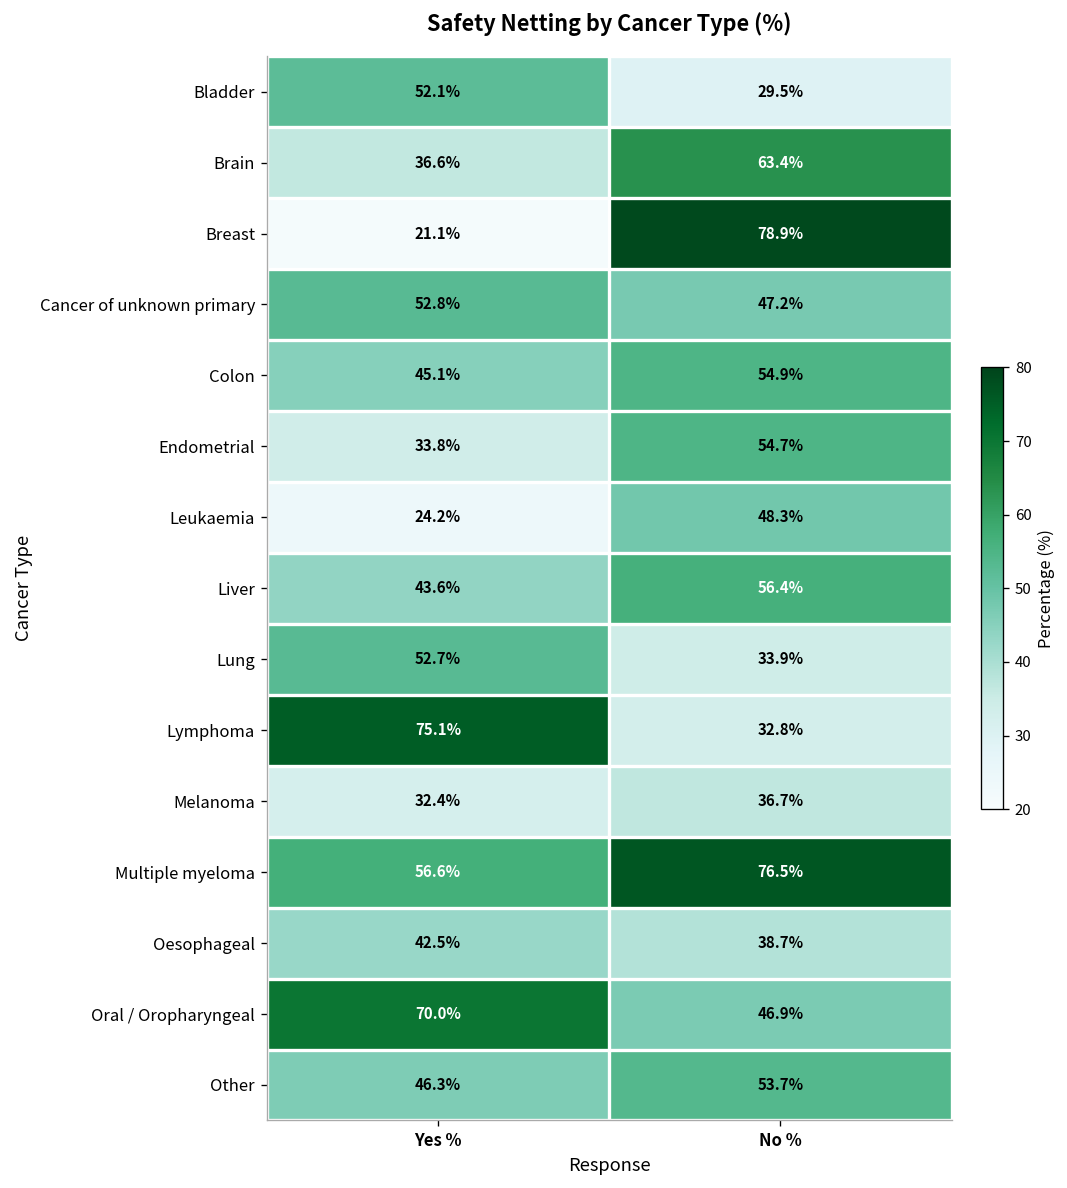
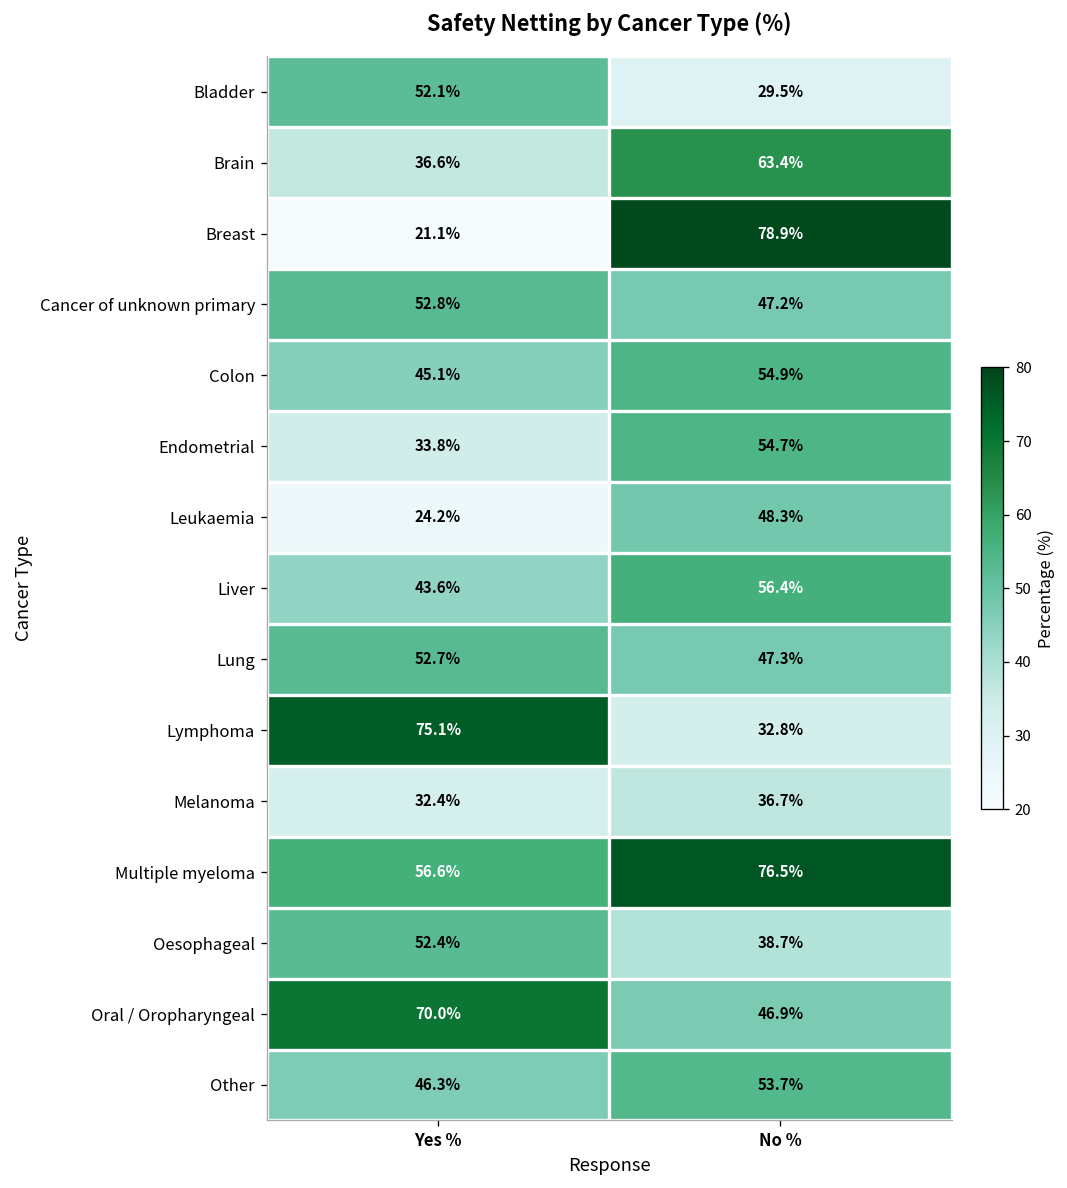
  {
    "Bladder": {
      "Yes %": "52.1%",
      "No %": "29.5%"
    },
    "Brain": {
      "Yes %": "36.6%",
      "No %": "63.4%"
    },
    "Breast": {
      "Yes %": "21.1%",
      "No %": "78.9%"
    },
    "Cancer of unknown primary": {
      "Yes %": "52.8%",
      "No %": "47.2%"
    },
    "Colon": {
      "Yes %": "45.1%",
      "No %": "54.9%"
    },
    "Endometrial": {
      "Yes %": "33.8%",
      "No %": "54.7%"
    },
    "Leukaemia": {
      "Yes %": "24.2%",
      "No %": "48.3%"
    },
    "Liver": {
      "Yes %": "43.6%",
      "No %": "56.4%"
    },
    "Lung": {
      "Yes %": "52.7%",
-     "No %": "33.9%"
+     "No %": "47.3%"
    },
    "Lymphoma": {
      "Yes %": "75.1%",
      "No %": "32.8%"
    },
    "Melanoma": {
      "Yes %": "32.4%",
      "No %": "36.7%"
    },
    "Multiple myeloma": {
      "Yes %": "56.6%",
      "No %": "76.5%"
    },
    "Oesophageal": {
-     "Yes %": "42.5%",
+     "Yes %": "52.4%",
      "No %": "38.7%"
    },
    "Oral / Oropharyngeal": {
      "Yes %": "70.0%",
      "No %": "46.9%"
    },
    "Other": {
      "Yes %": "46.3%",
      "No %": "53.7%"
    }
  }
